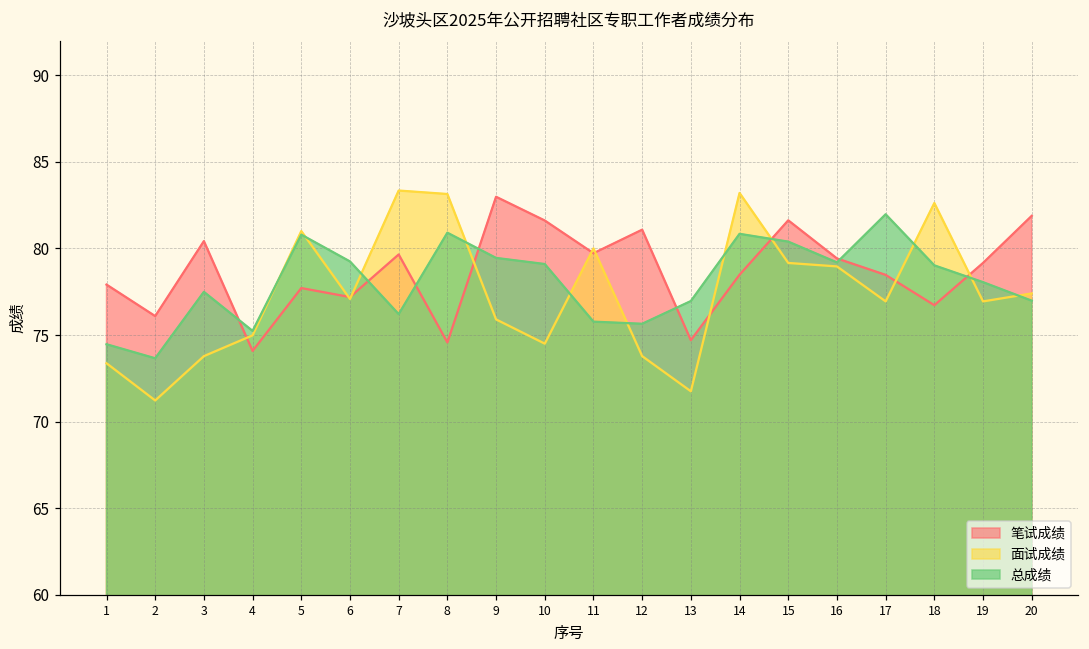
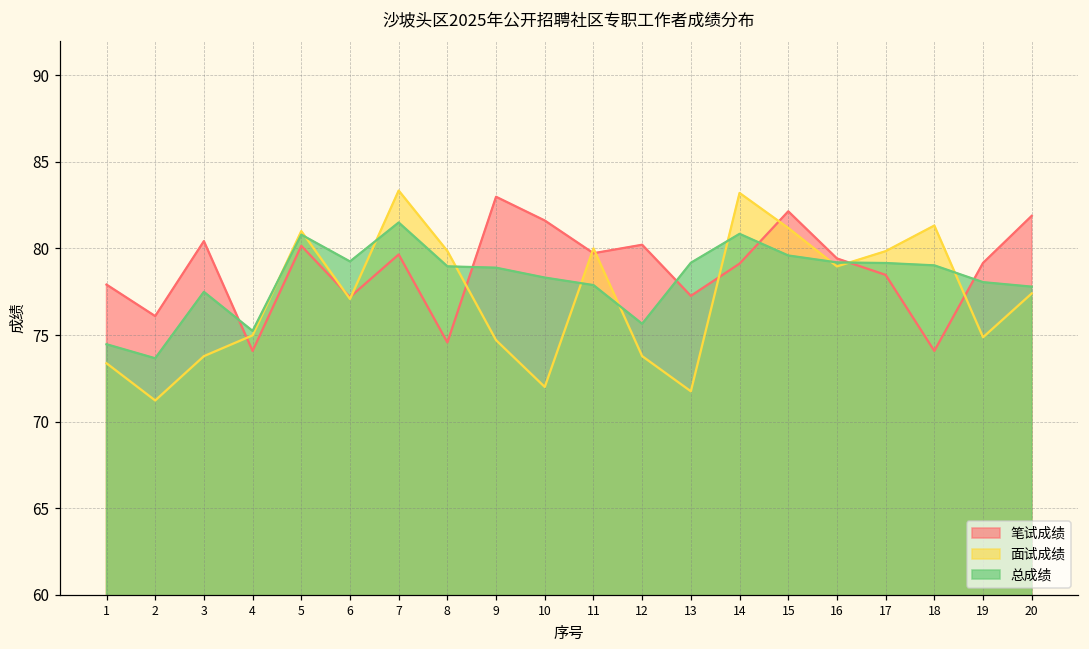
  {
    "笔试成绩": {
      "1": 77.9,
      "2": 76.1,
      "3": 80.4,
      "4": 74.1,
-     "5": 77.7,
+     "5": 80.2,
      "7": 79.7,
      "8": 74.6,
      "9": 83.0,
      "10": 81.6,
      "11": 79.7,
-     "12": 81.1,
-     "13": 74.7,
-     "14": 78.5,
-     "15": 81.6,
+     "12": 80.2,
+     "13": 77.3,
+     "14": 79.1,
+     "15": 82.1,
      "16": 79.4,
      "17": 78.5,
-     "18": 76.7,
+     "18": 74.1,
      "19": 79.2,
      "20": 81.9
    },
    "面试成绩": {
      "1": 73.4,
      "2": 71.2,
      "3": 73.8,
      "4": 75.0,
      "5": 81.0,
      "7": 83.3,
-     "8": 83.1,
-     "9": 75.9,
-     "10": 74.5,
+     "8": 79.9,
+     "9": 74.7,
+     "10": 72.0,
      "11": 80.0,
      "12": 73.8,
      "13": 71.8,
      "14": 83.2,
-     "15": 79.2,
+     "15": 81.2,
      "16": 79.0,
-     "17": 76.9,
-     "18": 82.6,
-     "19": 76.9,
+     "17": 79.8,
+     "18": 81.3,
+     "19": 74.9,
      "20": 77.4
    },
    "总成绩": {
      "1": 74.5,
      "2": 73.7,
      "3": 77.5,
      "4": 75.2,
      "5": 80.8,
      "6": 79.2,
-     "7": 76.2,
-     "8": 80.9,
-     "9": 79.5,
-     "10": 79.1,
-     "11": 75.8,
+     "7": 81.5,
+     "8": 79.0,
+     "9": 78.9,
+     "10": 78.3,
+     "11": 77.9,
      "12": 75.6,
-     "13": 77.0,
+     "13": 79.2,
      "14": 80.8,
-     "15": 80.4,
+     "15": 79.6,
      "16": 79.2,
-     "17": 82.0,
+     "17": 79.2,
      "18": 79.0,
      "19": 78.1,
-     "20": 77.0
+     "20": 77.8
    }
  }
